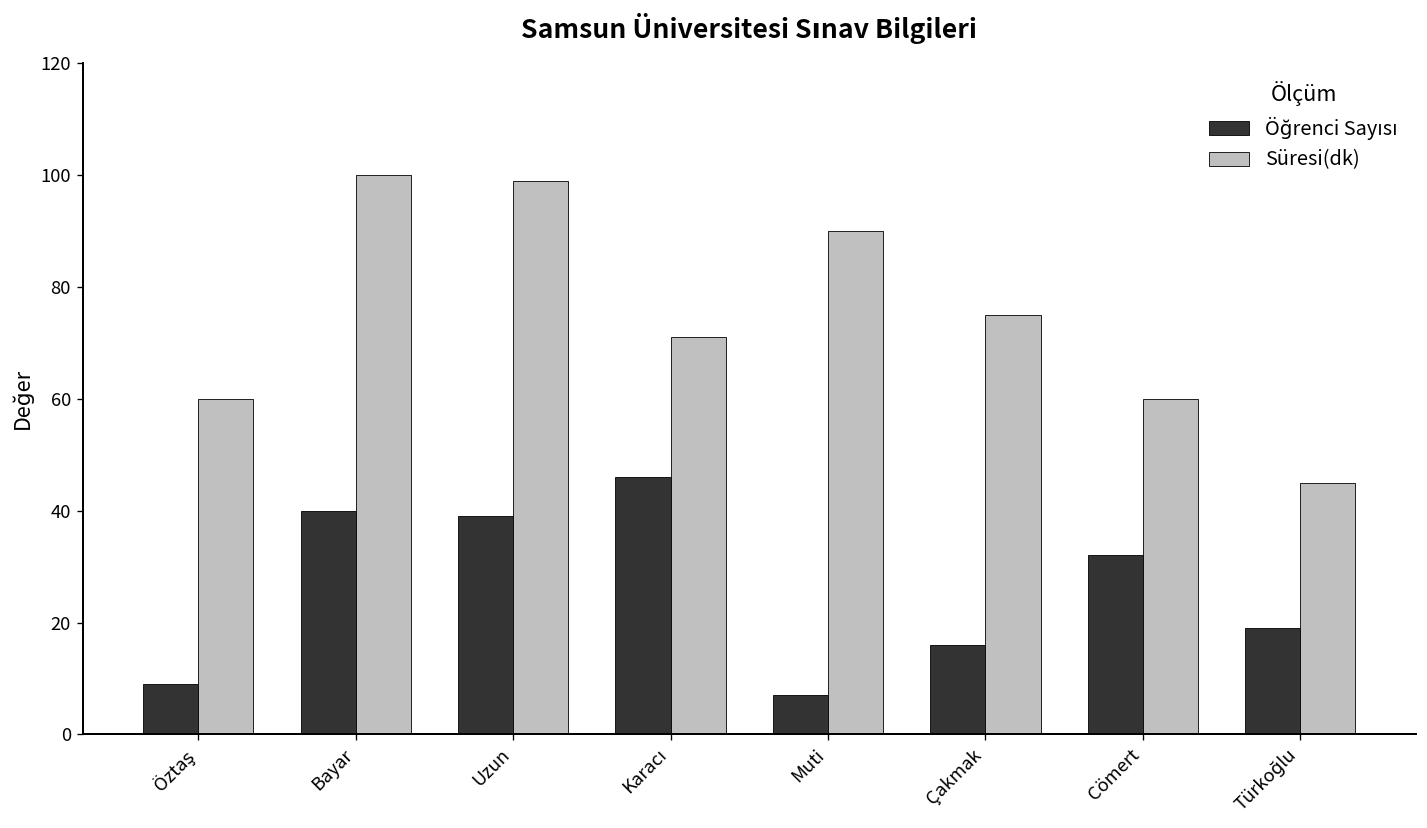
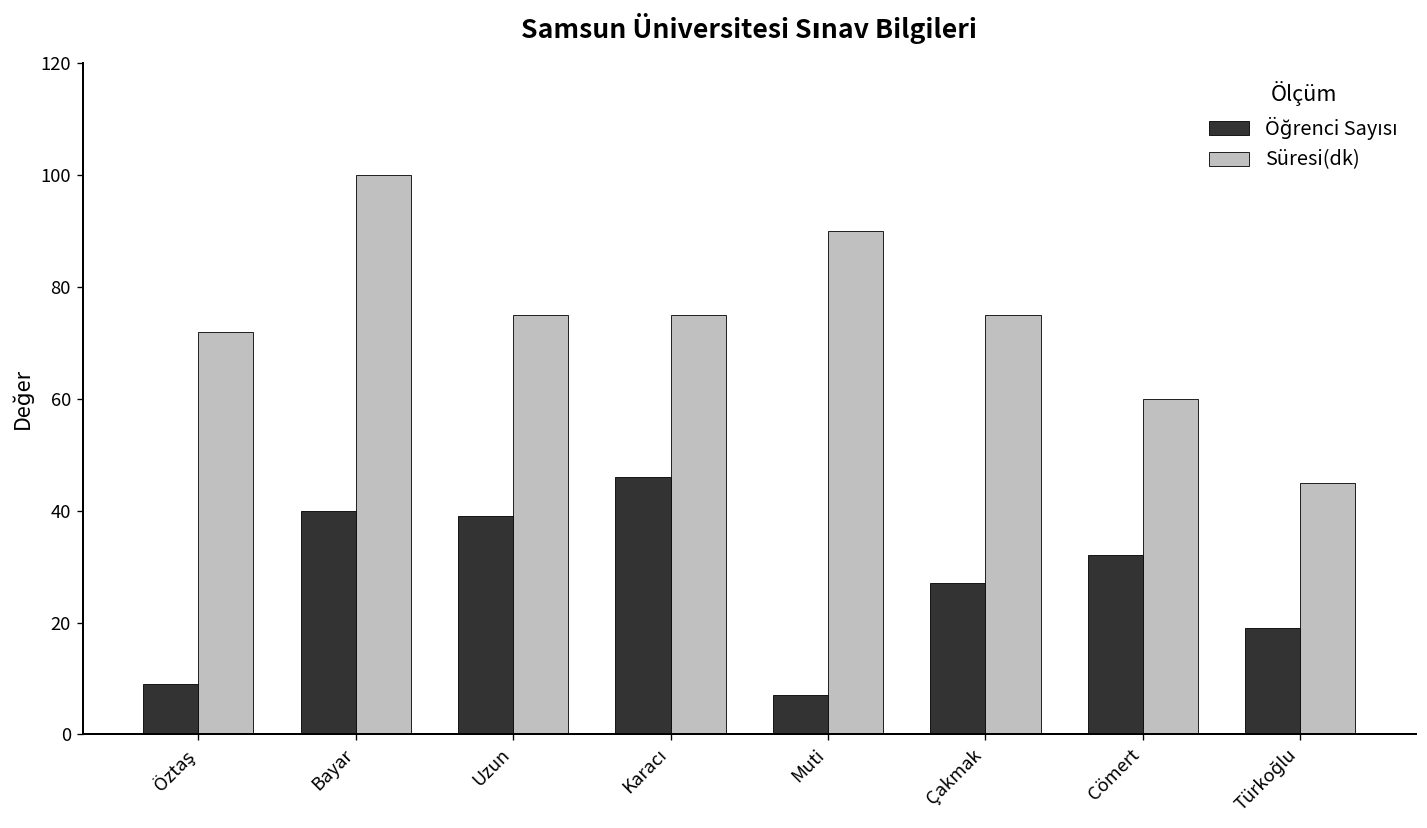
  {
    "Öğrenci Sayısı": {
      "Öztaş": 9,
      "Bayar": 40,
      "Uzun": 39,
      "Karacı": 46,
      "Muti": 7,
-     "Çakmak": 16,
+     "Çakmak": 27,
      "Cömert": 32,
      "Türkoğlu": 19
    },
    "Süresi(dk)": {
-     "Öztaş": 60,
+     "Öztaş": 72,
      "Bayar": 100,
-     "Uzun": 99,
-     "Karacı": 71,
+     "Uzun": 75,
+     "Karacı": 75,
      "Muti": 90,
      "Çakmak": 75,
      "Cömert": 60,
      "Türkoğlu": 45
    }
  }
